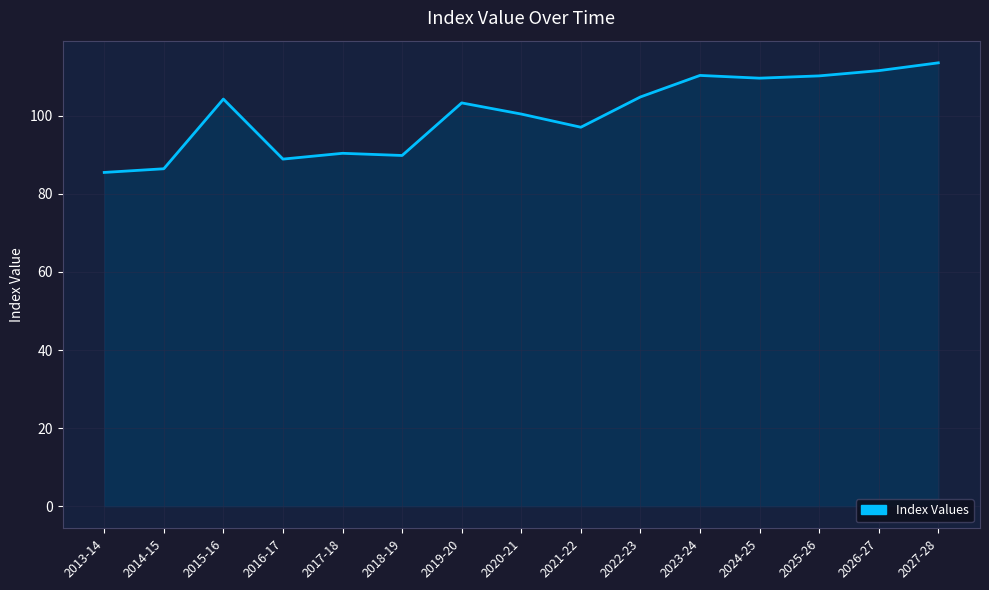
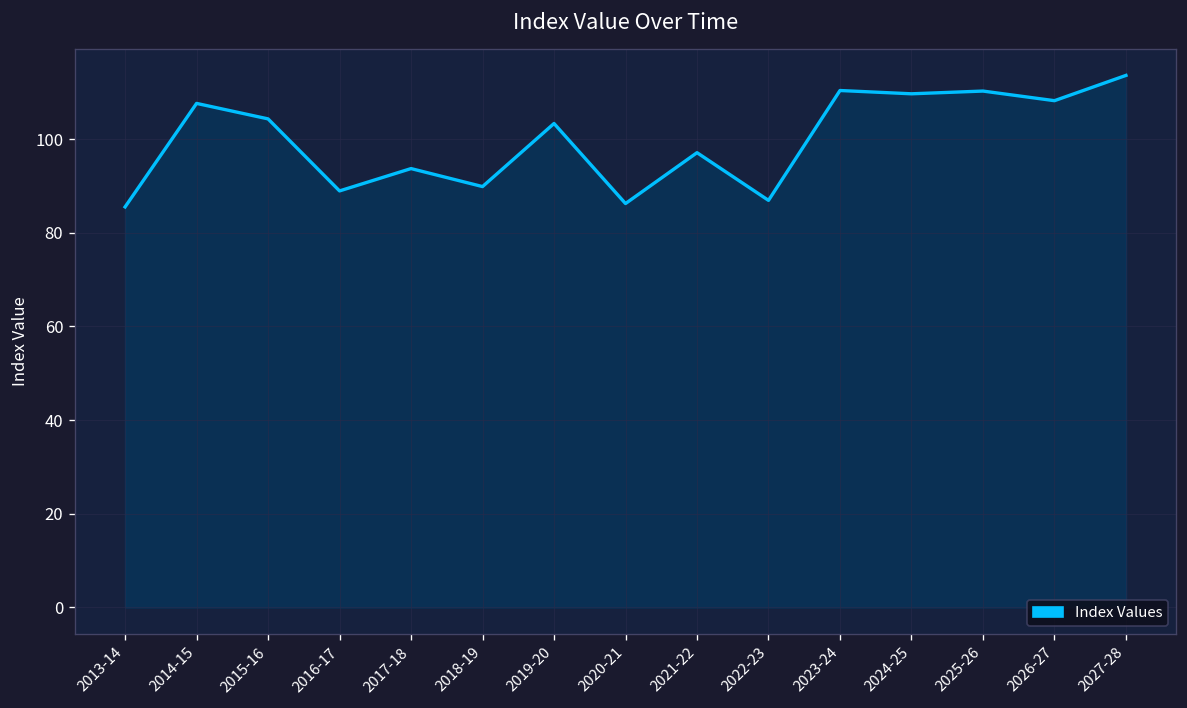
  {
    "2013-14": 86,
-   "2014-15": 86,
+   "2014-15": 108,
    "2015-16": 104,
    "2016-17": 89,
-   "2017-18": 90,
+   "2017-18": 94,
    "2018-19": 90,
    "2019-20": 103,
-   "2020-21": 100,
+   "2020-21": 86,
    "2021-22": 97,
-   "2022-23": 105,
+   "2022-23": 87,
    "2023-24": 110,
    "2024-25": 110,
    "2025-26": 110,
-   "2026-27": 112,
+   "2026-27": 108,
    "2027-28": 114
  }
